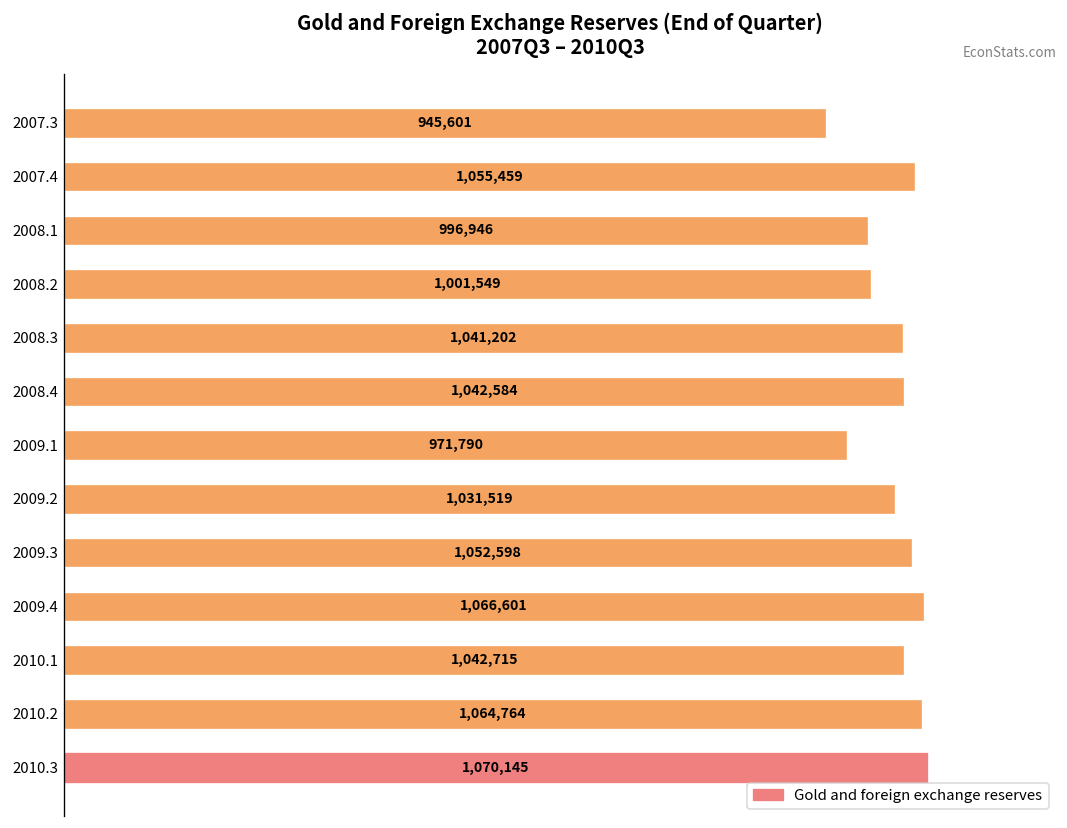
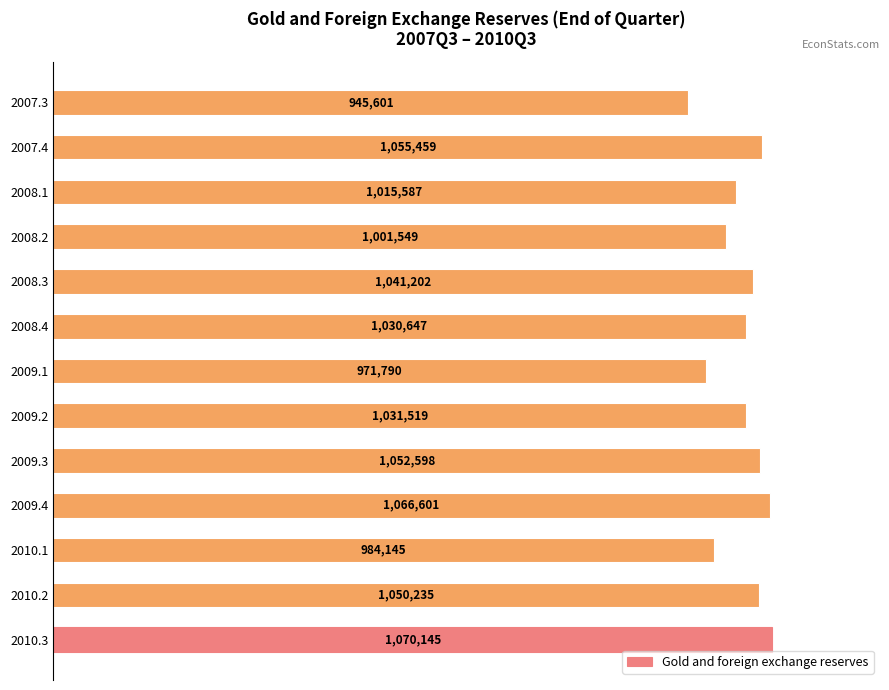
  {
-   "2008.1": "996,946",
-   "2008.4": "1,042,584",
-   "2010.1": "1,042,715",
-   "2010.2": "1,064,764"
+   "2008.1": "1,015,587",
+   "2008.4": "1,030,647",
+   "2010.1": "984,145",
+   "2010.2": "1,050,235"
  }
